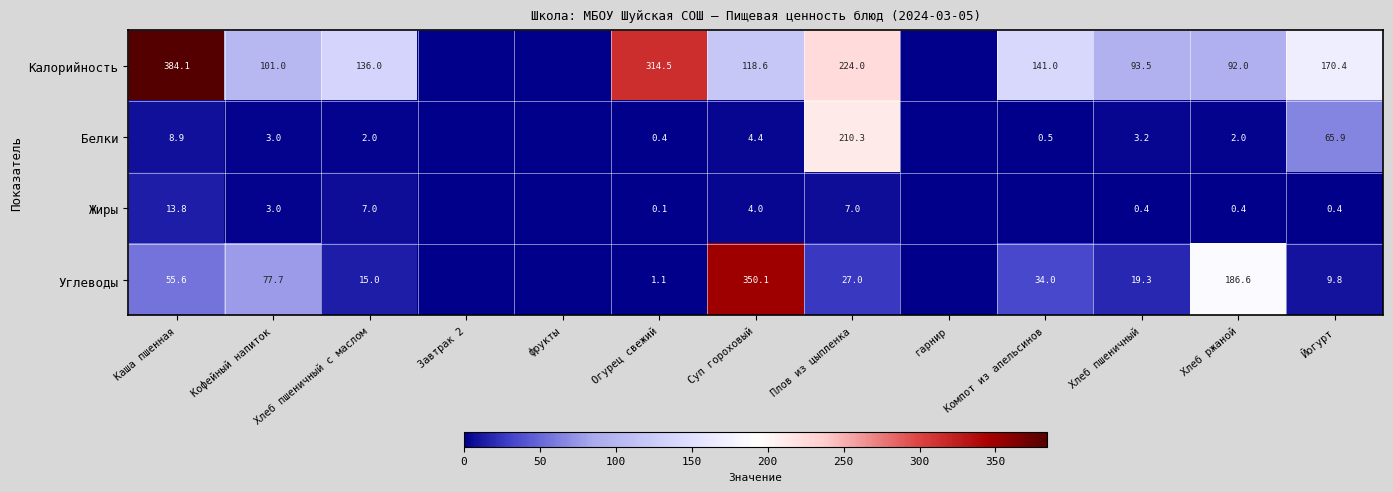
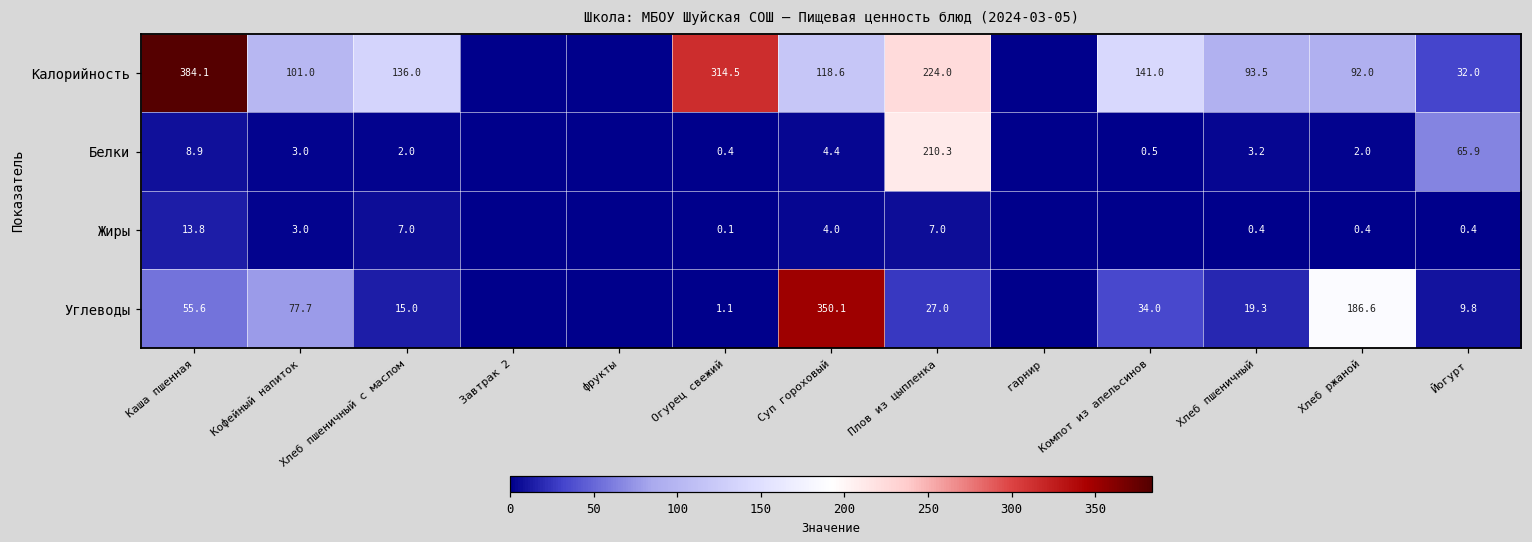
  {
    "Калорийность": {
      "Каша пшенная": 384.1,
      "Кофейный напиток": 101.0,
      "Хлеб пшеничный с маслом": 136.0,
      "Огурец свежий": 314.5,
      "Суп гороховый": 118.6,
      "Плов из цыпленка": 224.0,
      "Компот из апельсинов": 141.0,
      "Хлеб пшеничный": 93.5,
      "Хлеб ржаной": 92.0,
-     "Йогурт": 170.4
+     "Йогурт": 32.0
    },
    "Белки": {
      "Каша пшенная": 8.9,
      "Кофейный напиток": 3.0,
      "Хлеб пшеничный с маслом": 2.0,
      "Огурец свежий": 0.4,
      "Суп гороховый": 4.4,
      "Плов из цыпленка": 210.3,
      "Компот из апельсинов": 0.5,
      "Хлеб пшеничный": 3.2,
      "Хлеб ржаной": 2.0,
      "Йогурт": 65.9
    },
    "Жиры": {
      "Каша пшенная": 13.8,
      "Кофейный напиток": 3.0,
      "Хлеб пшеничный с маслом": 7.0,
      "Огурец свежий": 0.1,
      "Суп гороховый": 4.0,
      "Плов из цыпленка": 7.0,
      "Хлеб пшеничный": 0.4,
      "Хлеб ржаной": 0.4,
      "Йогурт": 0.4
    },
    "Углеводы": {
      "Каша пшенная": 55.6,
      "Кофейный напиток": 77.7,
      "Хлеб пшеничный с маслом": 15.0,
      "Огурец свежий": 1.1,
      "Суп гороховый": 350.1,
      "Плов из цыпленка": 27.0,
      "Компот из апельсинов": 34.0,
      "Хлеб пшеничный": 19.3,
      "Хлеб ржаной": 186.6,
      "Йогурт": 9.8
    }
  }
